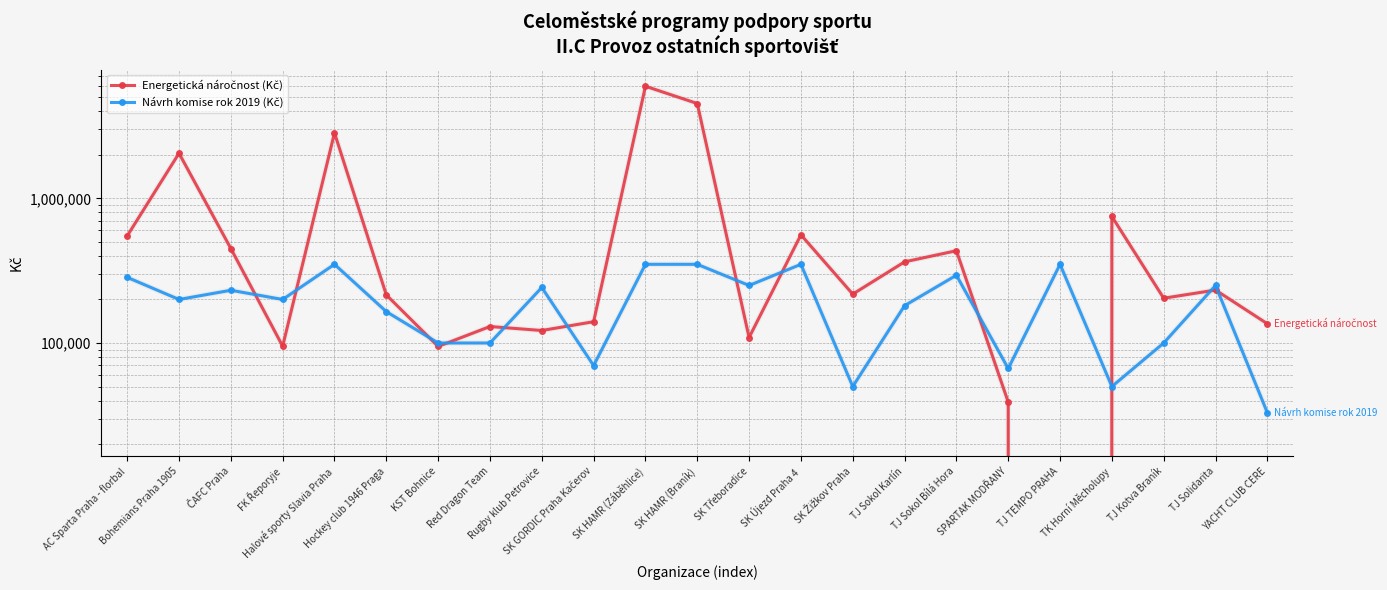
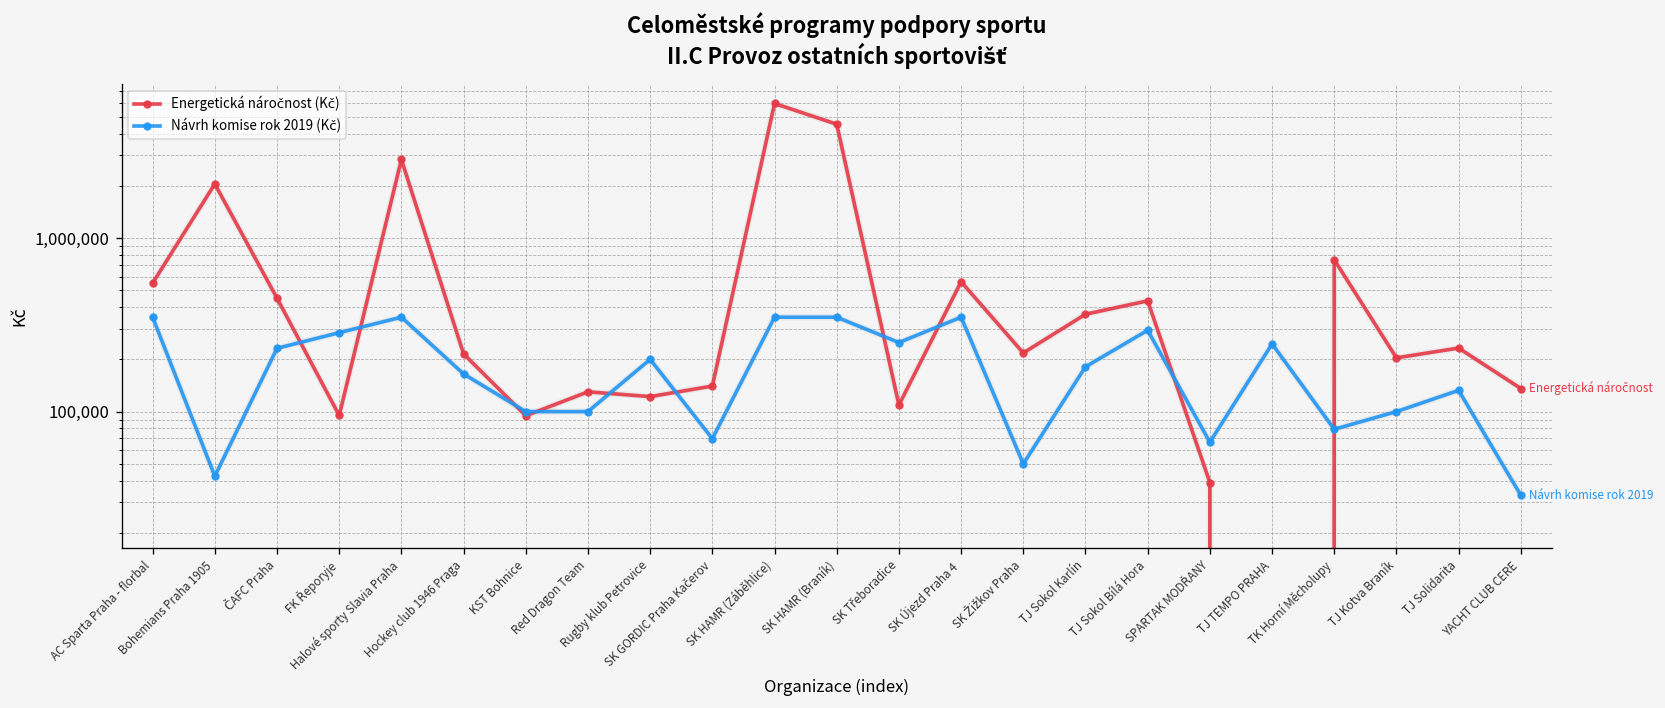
  {
    "Energetická náročnost (Kč)": {
      "AC Sparta Praha - florbal": "550,000",
      "Bohemians Praha 1905": "2,100,000",
      "ČAFC Praha": "450,000",
      "FK Řeporyje": "100,000",
      "Halové sporty Slavia Praha": "2,800,000",
      "Hockey club 1946 Praga": "220,000",
      "KST Bohnice": "90,000",
      "Red Dragon Team": "130,000",
      "Rugby klub Petrovice": "120,000",
      "SK GORDIC Praha Kačerov": "140,000",
      "SK HAMR (Záběhlice)": "6,000,000",
      "SK HAMR (Braník)": "4,500,000",
      "SK Třeboradice": "110,000",
      "SK Újezd Praha 4": "560,000",
      "SK Žižkov Praha": "220,000",
      "TJ Sokol Karlín": "360,000",
      "TJ Sokol Bílá Hora": "430,000",
      "SPARTAK MODŘANY": "39,000",
      "TK Horní Měcholupy": "800,000",
      "TJ Kotva Braník": "200,000",
      "TJ Solidarita": "230,000",
      "YACHT CLUB CERE": "140,000"
    },
    "Návrh komise rok 2019 (Kč)": {
-     "AC Sparta Praha - florbal": "280,000",
-     "Bohemians Praha 1905": "200,000",
+     "AC Sparta Praha - florbal": "350,000",
+     "Bohemians Praha 1905": "42,000",
      "ČAFC Praha": "230,000",
-     "FK Řeporyje": "200,000",
+     "FK Řeporyje": "280,000",
      "Halové sporty Slavia Praha": "350,000",
      "Hockey club 1946 Praga": "160,000",
      "KST Bohnice": "100,000",
      "Red Dragon Team": "100,000",
-     "Rugby klub Petrovice": "240,000",
+     "Rugby klub Petrovice": "200,000",
      "SK GORDIC Praha Kačerov": "70,000",
      "SK HAMR (Záběhlice)": "350,000",
      "SK HAMR (Braník)": "350,000",
      "SK Třeboradice": "250,000",
      "SK Újezd Praha 4": "350,000",
      "SK Žižkov Praha": "50,000",
      "TJ Sokol Karlín": "180,000",
      "TJ Sokol Bílá Hora": "290,000",
      "SPARTAK MODŘANY": "70,000",
-     "TJ TEMPO PRAHA": "350,000",
-     "TK Horní Měcholupy": "50,000",
+     "TJ TEMPO PRAHA": "250,000",
+     "TK Horní Měcholupy": "80,000",
      "TJ Kotva Braník": "100,000",
-     "TJ Solidarita": "250,000"
+     "TJ Solidarita": "130,000"
    }
  }
